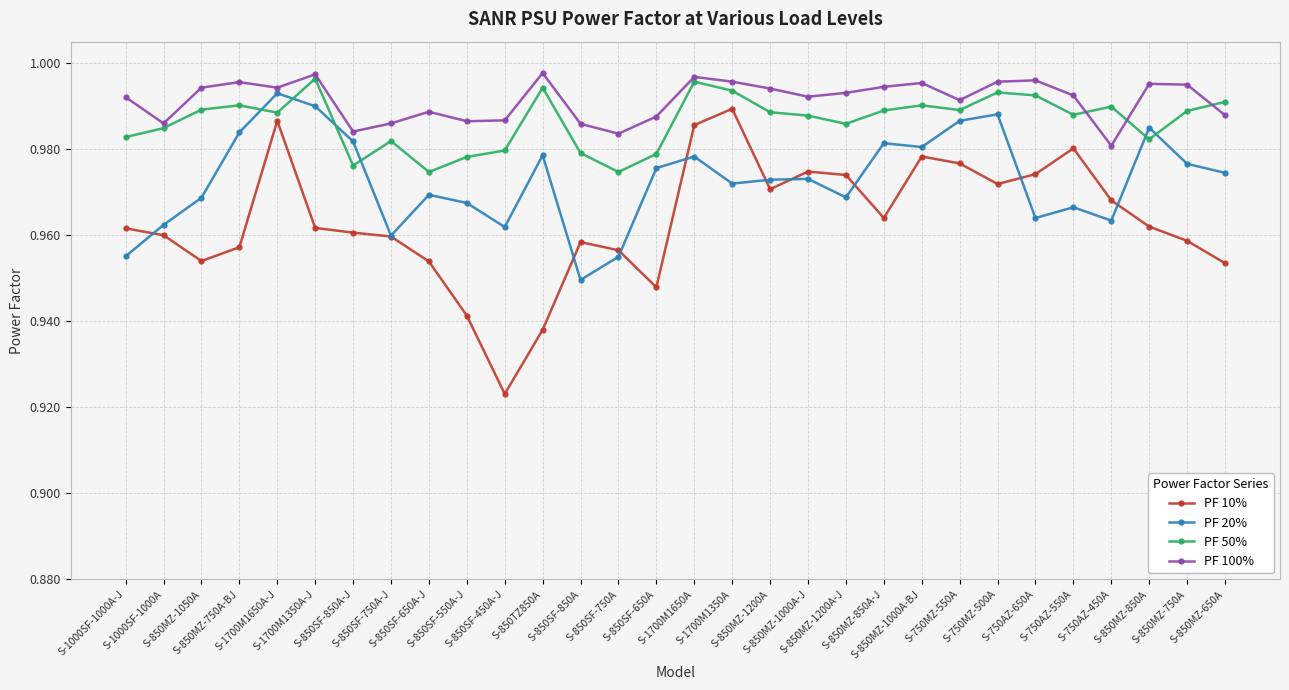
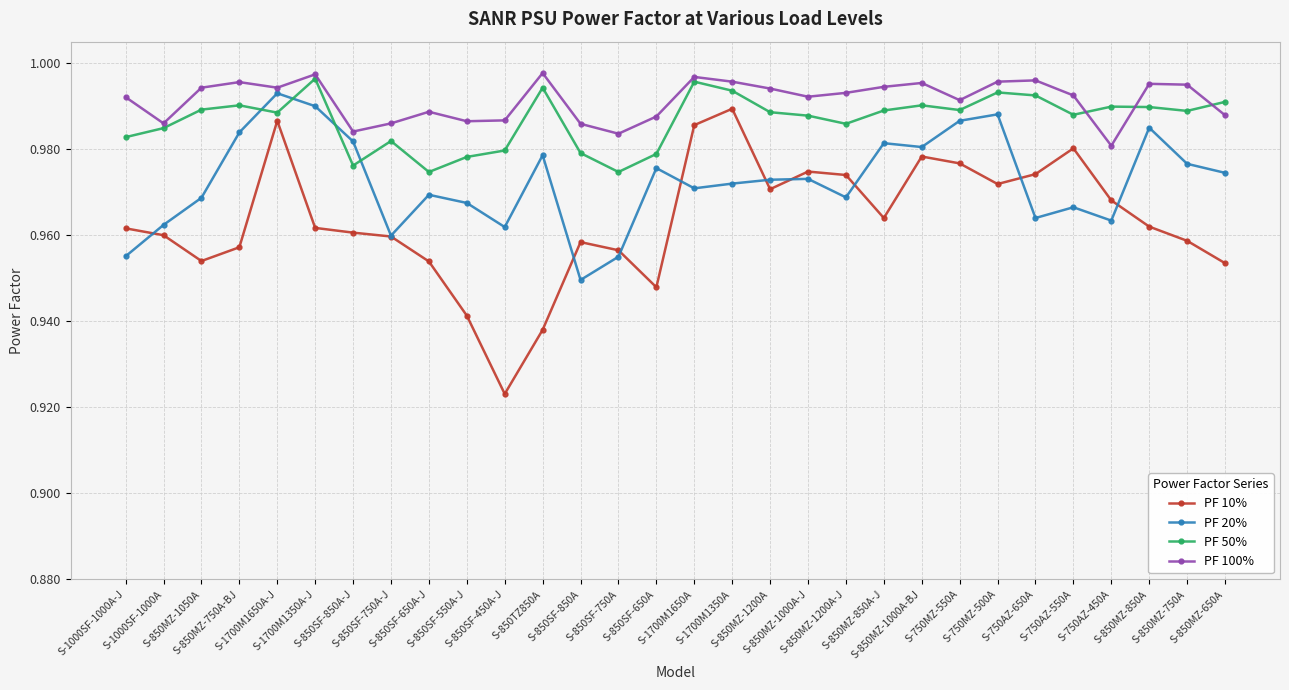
  {
    "PF 10%": {
      "S-1000SF-1000A-J": 0.962,
      "S-1000SF-1000A": 0.960,
      "S-850MZ-1050A": 0.954,
      "S-850MZ-750A-BJ": 0.957,
      "S-1700M1650A-J": 0.987,
      "S-1700M1350A-J": 0.962,
      "S-850SF-850A-J": 0.961,
      "S-850SF-650A-J": 0.954,
      "S-850SF-550A-J": 0.941,
      "S-850SF-450A-J": 0.923,
      "S-850TZ850A": 0.938,
      "S-850SF-850A": 0.958,
      "S-850SF-750A": 0.957,
      "S-850SF-650A": 0.948,
      "S-1700M1650A": 0.986,
      "S-1700M1350A": 0.989,
      "S-850MZ-1200A": 0.971,
      "S-850MZ-1000A-J": 0.975,
      "S-850MZ-1200A-J": 0.974,
      "S-850MZ-850A-J": 0.964,
      "S-850MZ-1000A-BJ": 0.978,
      "S-750MZ-550A": 0.977,
      "S-750MZ-500A": 0.972,
      "S-750AZ-650A": 0.974,
      "S-750AZ-550A": 0.980,
      "S-750AZ-450A": 0.968,
      "S-850MZ-850A": 0.962,
      "S-850MZ-750A": 0.959,
      "S-850MZ-650A": 0.954
    },
    "PF 20%": {
      "S-1000SF-1000A-J": 0.955,
      "S-1000SF-1000A": 0.962,
      "S-850MZ-1050A": 0.969,
      "S-850MZ-750A-BJ": 0.984,
      "S-1700M1650A-J": 0.993,
      "S-1700M1350A-J": 0.990,
      "S-850SF-850A-J": 0.982,
      "S-850SF-650A-J": 0.969,
      "S-850SF-550A-J": 0.968,
      "S-850SF-450A-J": 0.962,
      "S-850TZ850A": 0.979,
      "S-850SF-850A": 0.950,
      "S-850SF-750A": 0.955,
      "S-850SF-650A": 0.976,
-     "S-1700M1650A": 0.978,
+     "S-1700M1650A": 0.971,
      "S-1700M1350A": 0.972,
      "S-850MZ-1200A": 0.973,
      "S-850MZ-1000A-J": 0.973,
      "S-850MZ-1200A-J": 0.969,
      "S-850MZ-850A-J": 0.981,
      "S-850MZ-1000A-BJ": 0.981,
      "S-750MZ-550A": 0.987,
      "S-750MZ-500A": 0.988,
      "S-750AZ-650A": 0.964,
      "S-750AZ-550A": 0.967,
      "S-750AZ-450A": 0.963,
      "S-850MZ-850A": 0.985,
      "S-850MZ-750A": 0.977,
      "S-850MZ-650A": 0.975
    },
    "PF 50%": {
      "S-1000SF-1000A-J": 0.983,
      "S-1000SF-1000A": 0.985,
      "S-850MZ-1050A": 0.989,
      "S-850MZ-750A-BJ": 0.990,
      "S-1700M1650A-J": 0.989,
      "S-1700M1350A-J": 0.996,
      "S-850SF-850A-J": 0.976,
      "S-850SF-750A-J": 0.982,
      "S-850SF-650A-J": 0.975,
      "S-850SF-550A-J": 0.978,
      "S-850SF-450A-J": 0.980,
      "S-850TZ850A": 0.994,
      "S-850SF-850A": 0.979,
      "S-850SF-750A": 0.975,
      "S-850SF-650A": 0.979,
      "S-1700M1650A": 0.996,
      "S-1700M1350A": 0.994,
      "S-850MZ-1200A": 0.989,
      "S-850MZ-1000A-J": 0.988,
      "S-850MZ-1200A-J": 0.986,
      "S-850MZ-850A-J": 0.989,
      "S-850MZ-1000A-BJ": 0.990,
      "S-750MZ-550A": 0.989,
      "S-750MZ-500A": 0.993,
      "S-750AZ-650A": 0.993,
      "S-750AZ-550A": 0.988,
      "S-750AZ-450A": 0.990,
-     "S-850MZ-850A": 0.982,
+     "S-850MZ-850A": 0.990,
      "S-850MZ-750A": 0.989,
      "S-850MZ-650A": 0.991
    },
    "PF 100%": {
      "S-1000SF-1000A-J": 0.992,
      "S-1000SF-1000A": 0.986,
      "S-850MZ-1050A": 0.994,
      "S-850MZ-750A-BJ": 0.996,
      "S-1700M1650A-J": 0.994,
      "S-1700M1350A-J": 0.997,
      "S-850SF-850A-J": 0.984,
      "S-850SF-750A-J": 0.986,
      "S-850SF-650A-J": 0.989,
      "S-850SF-550A-J": 0.987,
      "S-850SF-450A-J": 0.987,
      "S-850TZ850A": 0.998,
      "S-850SF-850A": 0.986,
      "S-850SF-750A": 0.984,
      "S-850SF-650A": 0.988,
      "S-1700M1650A": 0.997,
      "S-1700M1350A": 0.996,
      "S-850MZ-1200A": 0.994,
      "S-850MZ-1000A-J": 0.992,
      "S-850MZ-1200A-J": 0.993,
      "S-850MZ-850A-J": 0.995,
      "S-850MZ-1000A-BJ": 0.995,
      "S-750MZ-550A": 0.991,
      "S-750MZ-500A": 0.996,
      "S-750AZ-650A": 0.996,
      "S-750AZ-550A": 0.993,
      "S-750AZ-450A": 0.981,
      "S-850MZ-850A": 0.995,
      "S-850MZ-750A": 0.995,
      "S-850MZ-650A": 0.988
    }
  }
